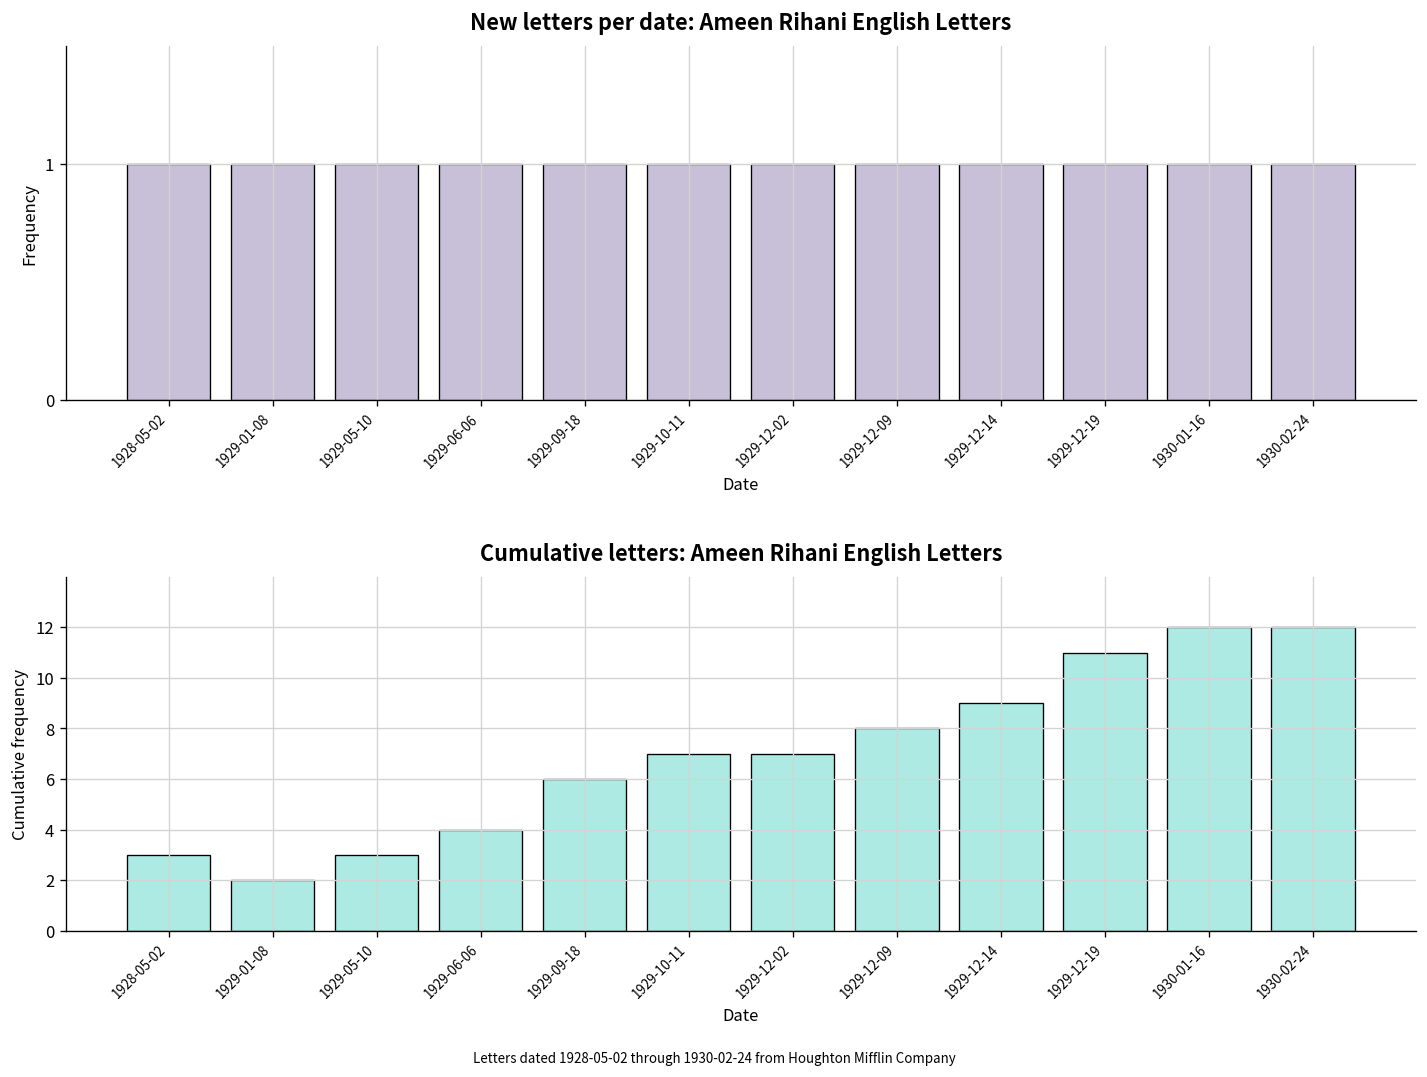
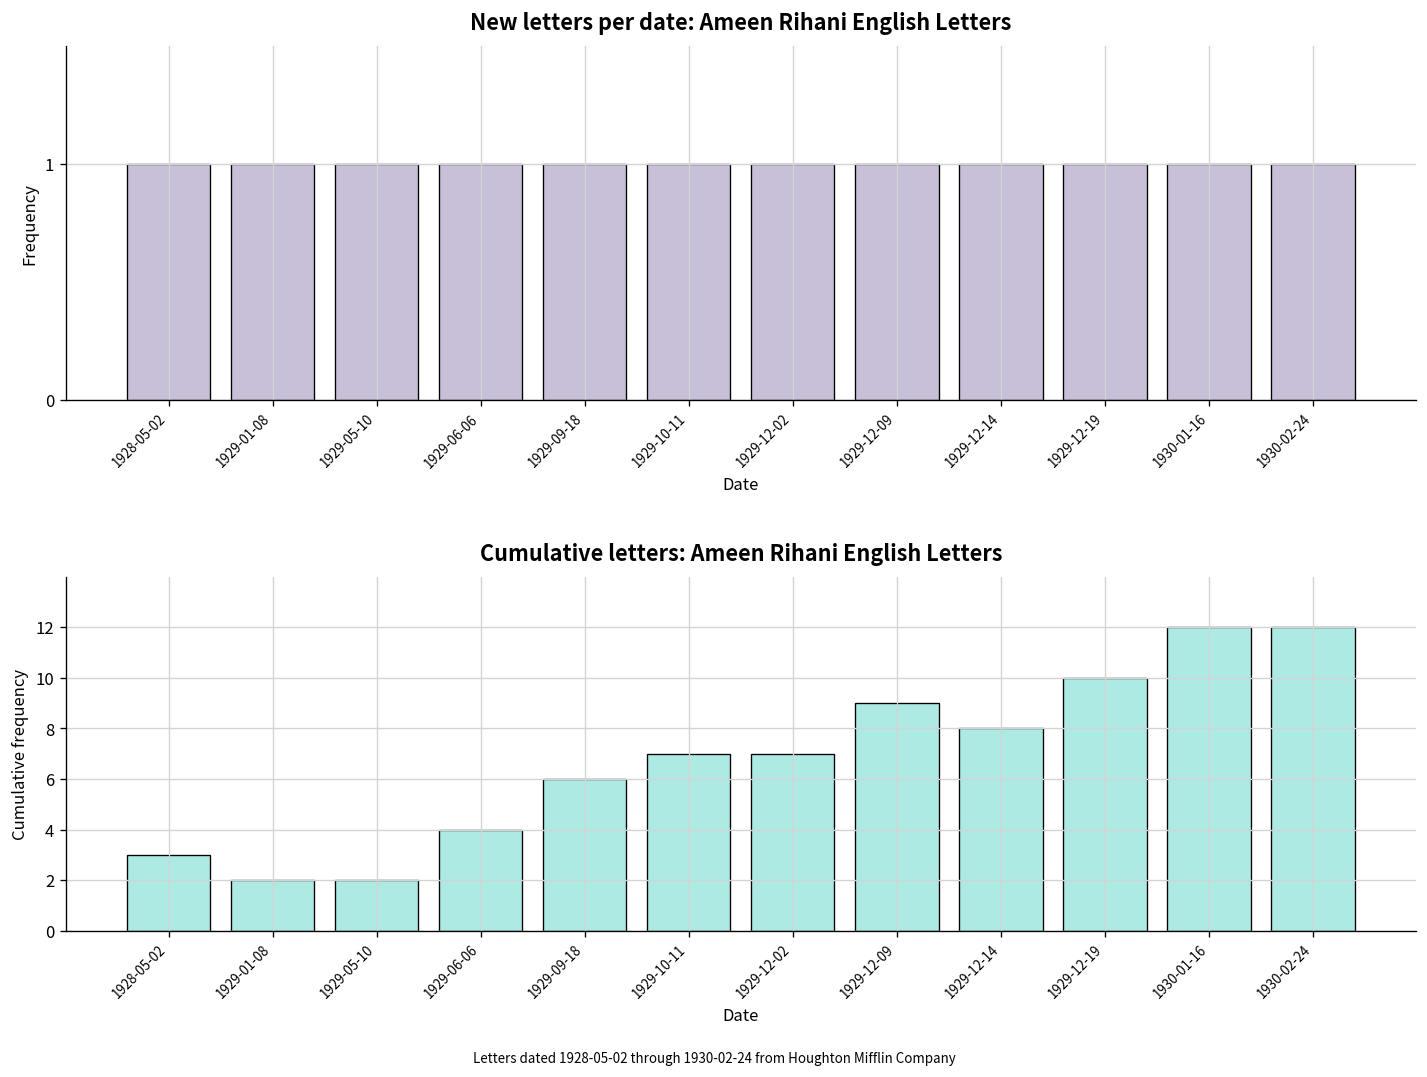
  {
    "New letters per date: Ameen Rihani English Letters": {
      "1928-05-02": 1.00,
      "1929-01-08": 1.00,
      "1929-05-10": 1.00,
      "1929-06-06": 1.00,
      "1929-09-18": 1.00,
      "1929-10-11": 1.00,
      "1929-12-02": 1.00,
      "1929-12-09": 1.00,
      "1929-12-14": 1.00,
      "1929-12-19": 1.00,
      "1930-01-16": 1.00,
      "1930-02-24": 1.00
    },
    "Cumulative letters: Ameen Rihani English Letters": {
      "1928-05-02": 3,
      "1929-01-08": 2,
-     "1929-05-10": 3,
+     "1929-05-10": 2,
      "1929-06-06": 4,
      "1929-09-18": 6,
      "1929-10-11": 7,
      "1929-12-02": 7,
-     "1929-12-09": 8,
-     "1929-12-14": 9,
-     "1929-12-19": 11,
+     "1929-12-09": 9,
+     "1929-12-14": 8,
+     "1929-12-19": 10,
      "1930-01-16": 12,
      "1930-02-24": 12
    }
  }
